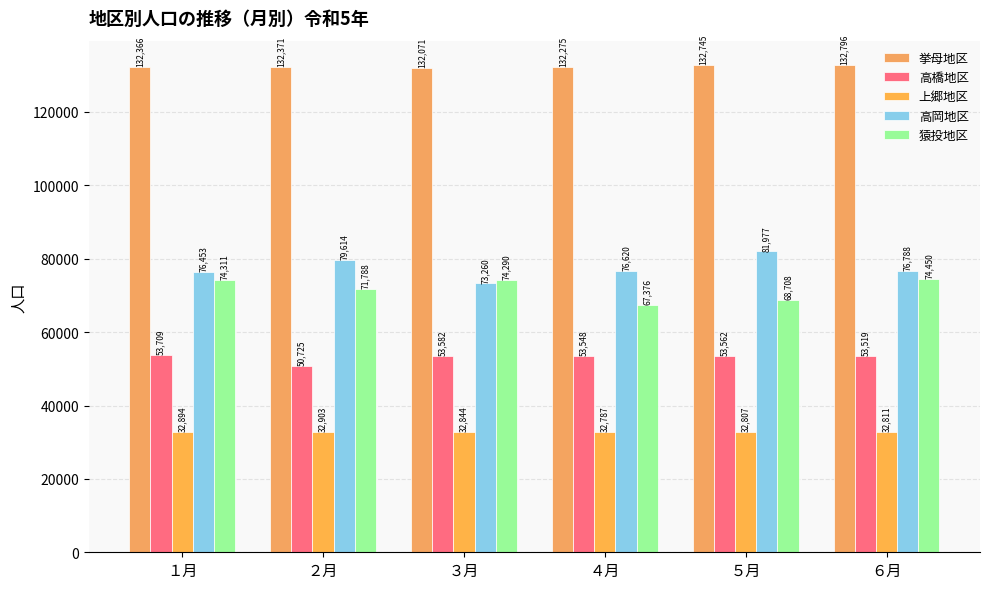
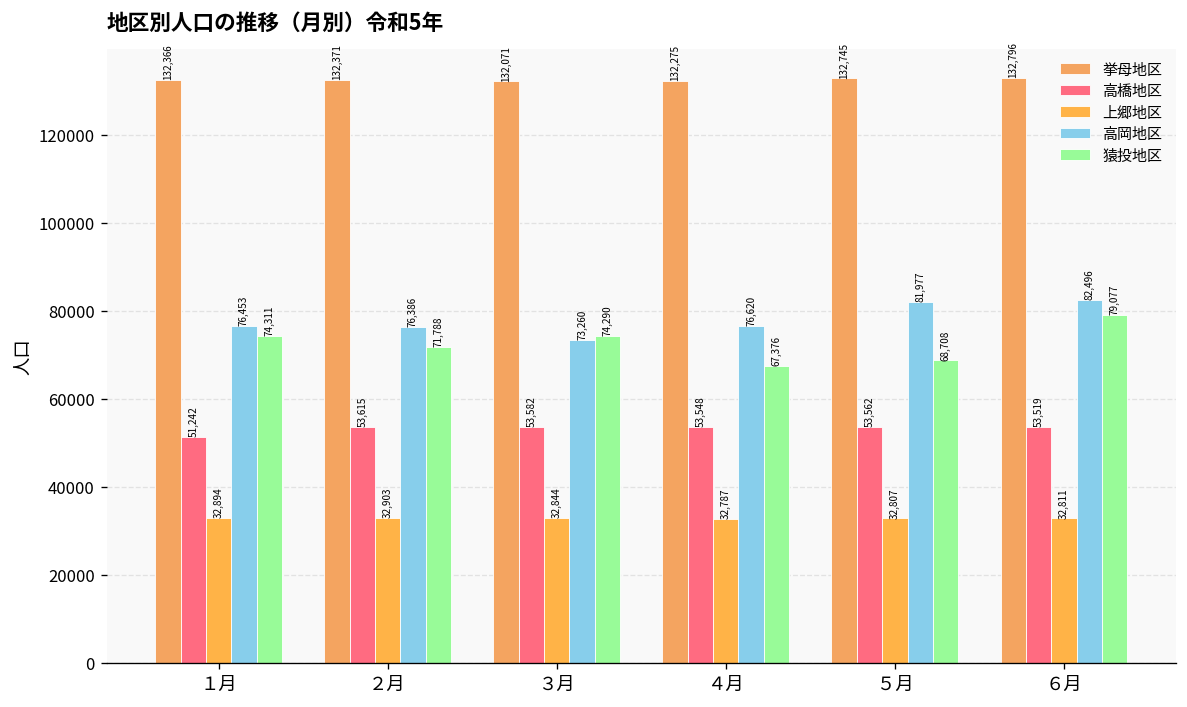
  {
    "高橋地区": {
-     "１月": "53,709",
-     "２月": "50,725",
+     "１月": "51,242",
+     "２月": "53,615",
      "３月": "53,582",
      "４月": "53,548",
      "５月": "53,562",
      "６月": "53,519"
    },
    "高岡地区": {
      "１月": "76,453",
-     "２月": "79,614",
+     "２月": "76,386",
      "３月": "73,260",
      "４月": "76,620",
      "５月": "81,977",
-     "６月": "76,788"
+     "６月": "82,496"
    },
    "猿投地区": {
      "１月": "74,311",
      "２月": "71,788",
      "３月": "74,290",
      "４月": "67,376",
      "５月": "68,708",
-     "６月": "74,450"
+     "６月": "79,077"
    }
  }
